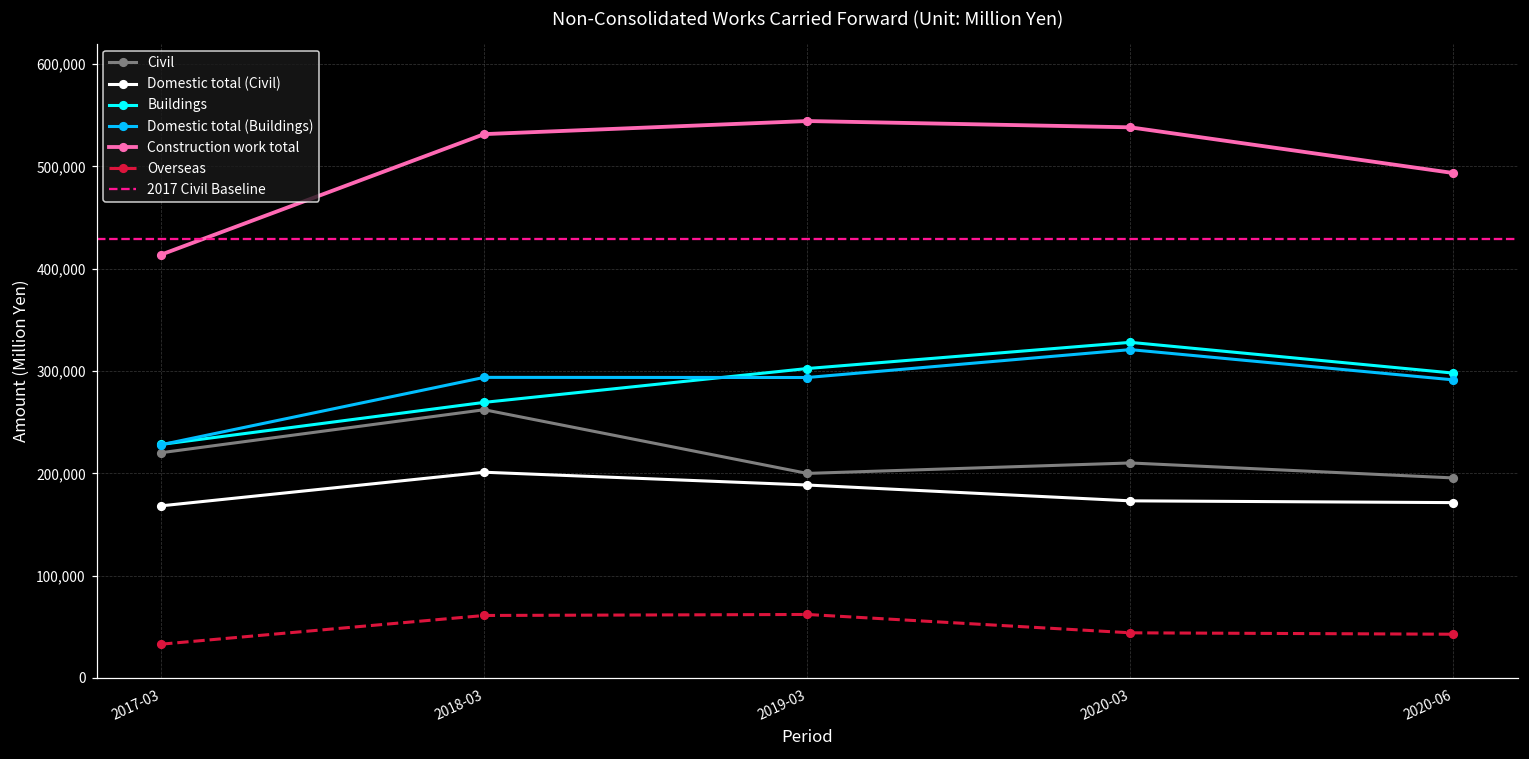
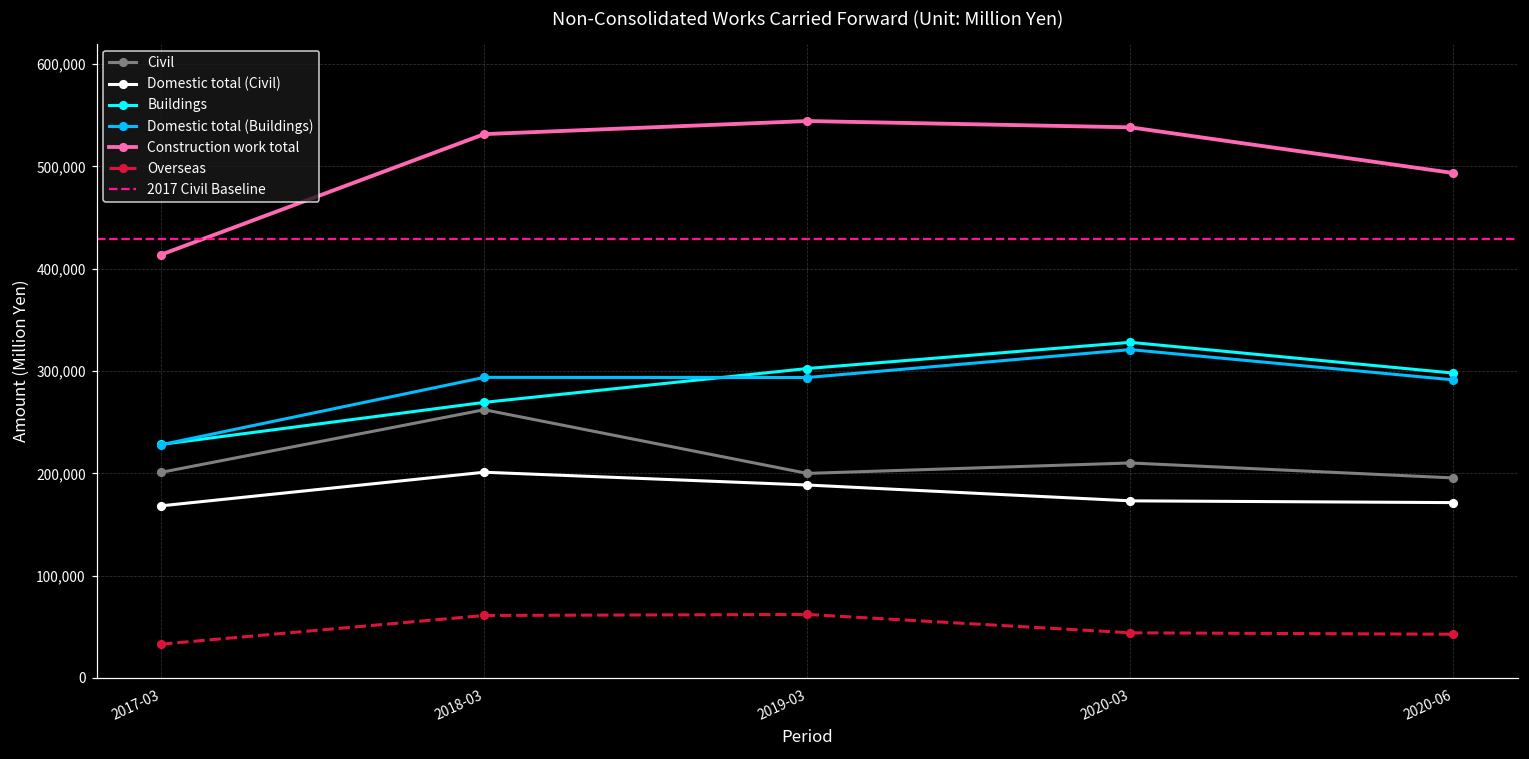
  {
    "Civil": {
-     "2017-03": "220,000",
+     "2017-03": "200,000",
      "2018-03": "260,000",
      "2019-03": "200,000",
      "2020-03": "210,000",
      "2020-06": "200,000"
    },
    "Domestic total (Civil)": {
      "2017-03": "170,000",
      "2018-03": "200,000",
      "2019-03": "190,000",
      "2020-03": "170,000",
      "2020-06": "170,000"
    },
    "Buildings": {
      "2018-03": "270,000",
      "2019-03": "300,000",
      "2020-03": "330,000",
      "2020-06": "300,000"
    },
    "Domestic total (Buildings)": {
      "2018-03": "290,000",
      "2019-03": "290,000",
      "2020-03": "320,000",
      "2020-06": "290,000"
    },
    "Construction work total": {
      "2017-03": "410,000",
      "2018-03": "530,000",
      "2019-03": "540,000",
      "2020-03": "540,000",
      "2020-06": "490,000"
    },
    "Overseas": {
      "2017-03": "30,000",
      "2018-03": "60,000",
      "2019-03": "60,000",
      "2020-03": "40,000",
      "2020-06": "40,000"
    }
  }
